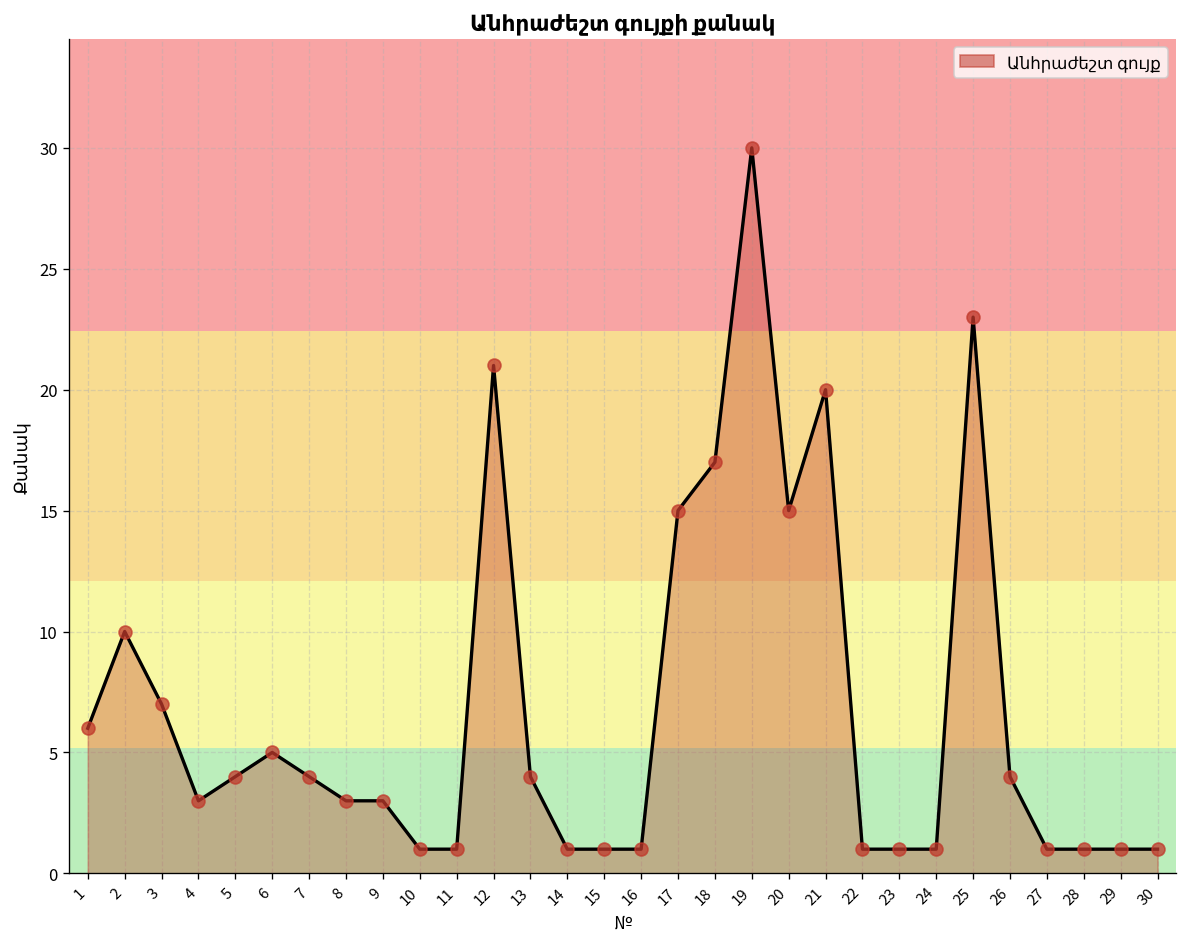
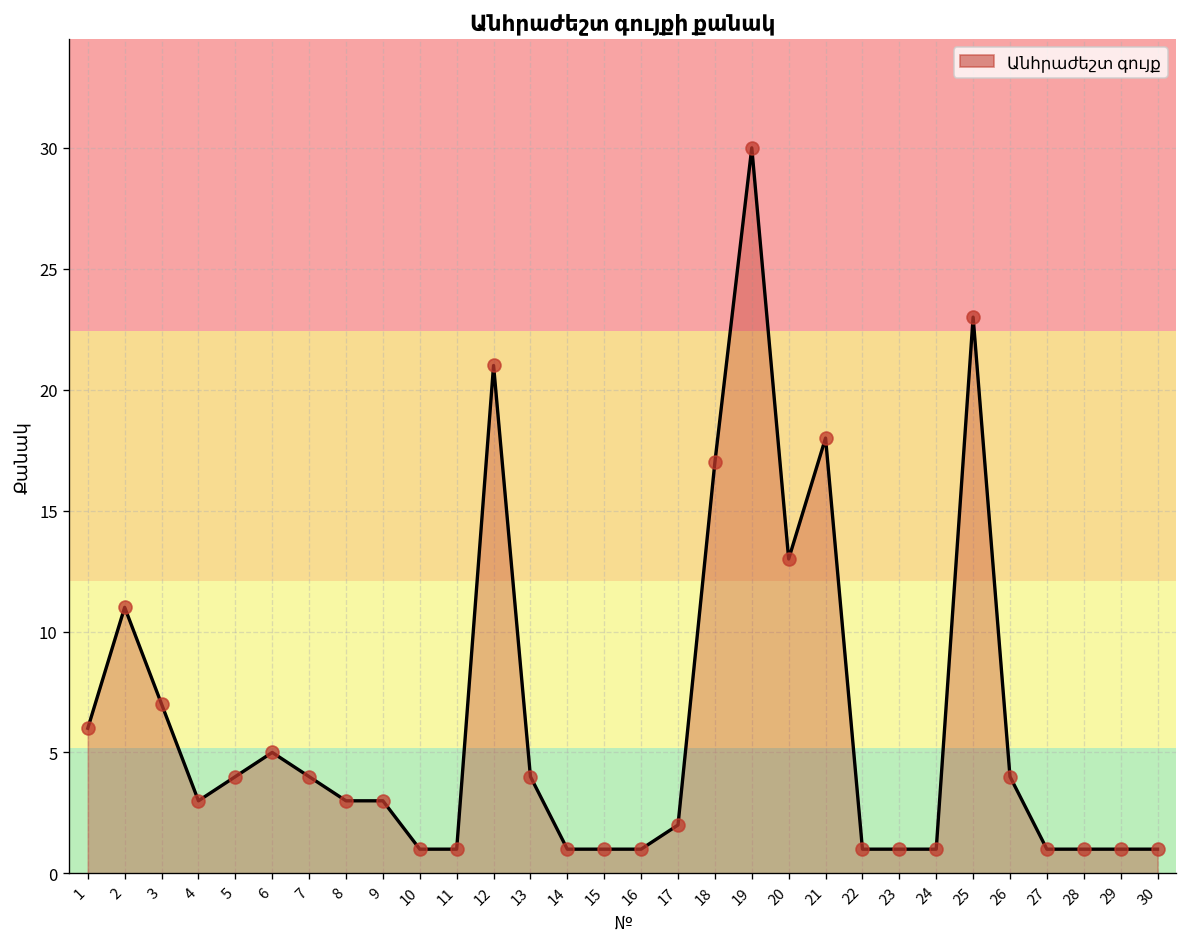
  {
    "1": 6,
-   "2": 10,
+   "2": 11,
    "3": 7,
    "4": 3,
    "5": 4,
    "6": 5,
    "7": 4,
    "8": 3,
    "9": 3,
    "10": 1,
    "11": 1,
    "12": 21,
    "13": 4,
    "14": 1,
    "15": 1,
    "16": 1,
-   "17": 15,
+   "17": 2,
    "18": 17,
    "19": 30,
-   "20": 15,
-   "21": 20,
+   "20": 13,
+   "21": 18,
    "22": 1,
    "23": 1,
    "24": 1,
    "25": 23,
    "26": 4,
    "27": 1,
    "28": 1,
    "29": 1,
    "30": 1
  }
